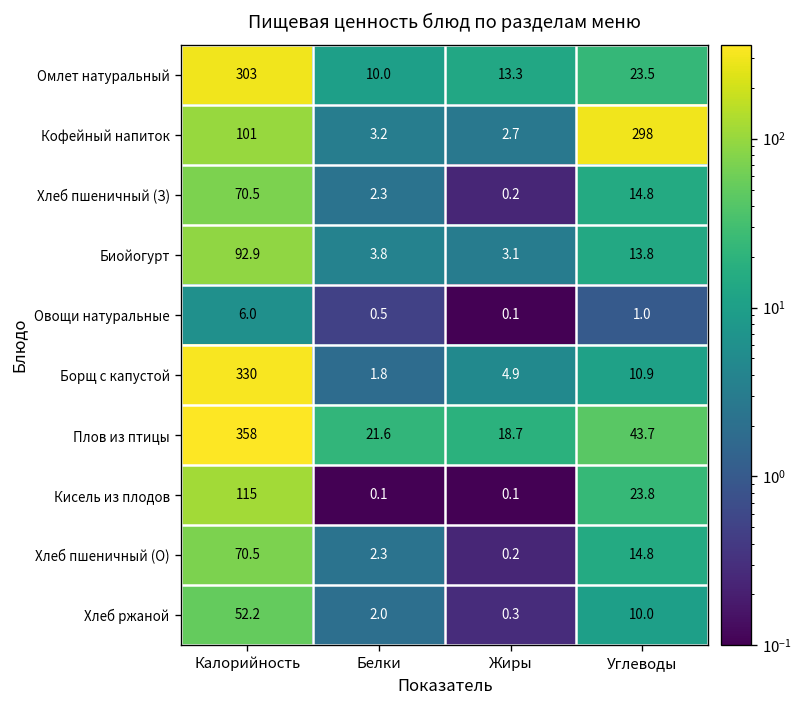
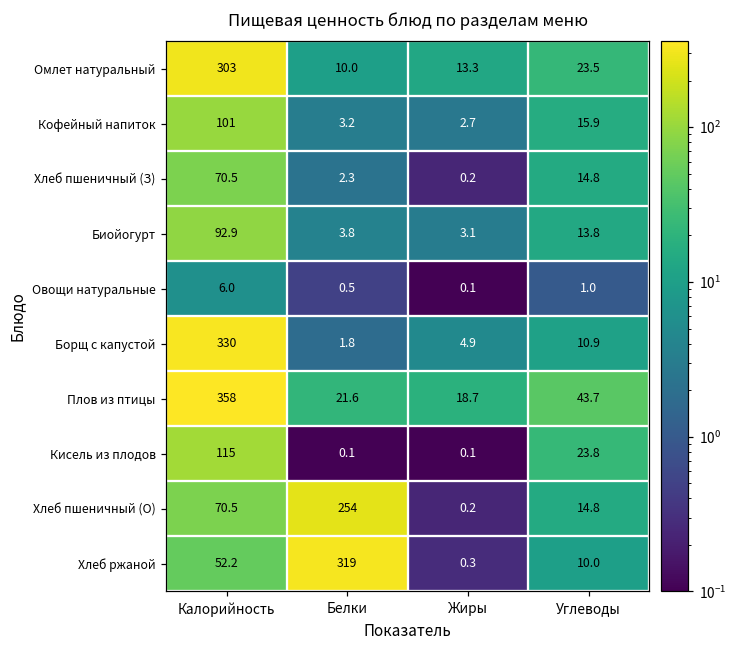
  {
    "Омлет натуральный": {
      "Калорийность": 303,
      "Белки": 10.0,
      "Жиры": 13.3,
      "Углеводы": 23.5
    },
    "Кофейный напиток": {
      "Калорийность": 101,
      "Белки": 3.2,
      "Жиры": 2.7,
-     "Углеводы": 298
+     "Углеводы": 15.9
    },
    "Хлеб пшеничный (З)": {
      "Калорийность": 70.5,
      "Белки": 2.3,
      "Жиры": 0.2,
      "Углеводы": 14.8
    },
    "Биойогурт": {
      "Калорийность": 92.9,
      "Белки": 3.8,
      "Жиры": 3.1,
      "Углеводы": 13.8
    },
    "Овощи натуральные": {
      "Калорийность": 6.0,
      "Белки": 0.5,
      "Жиры": 0.1,
      "Углеводы": 1.0
    },
    "Борщ с капустой": {
      "Калорийность": 330,
      "Белки": 1.8,
      "Жиры": 4.9,
      "Углеводы": 10.9
    },
    "Плов из птицы": {
      "Калорийность": 358,
      "Белки": 21.6,
      "Жиры": 18.7,
      "Углеводы": 43.7
    },
    "Кисель из плодов": {
      "Калорийность": 115,
      "Белки": 0.1,
      "Жиры": 0.1,
      "Углеводы": 23.8
    },
    "Хлеб пшеничный (О)": {
      "Калорийность": 70.5,
-     "Белки": 2.3,
+     "Белки": 254,
      "Жиры": 0.2,
      "Углеводы": 14.8
    },
    "Хлеб ржаной": {
      "Калорийность": 52.2,
-     "Белки": 2.0,
+     "Белки": 319,
      "Жиры": 0.3,
      "Углеводы": 10.0
    }
  }
